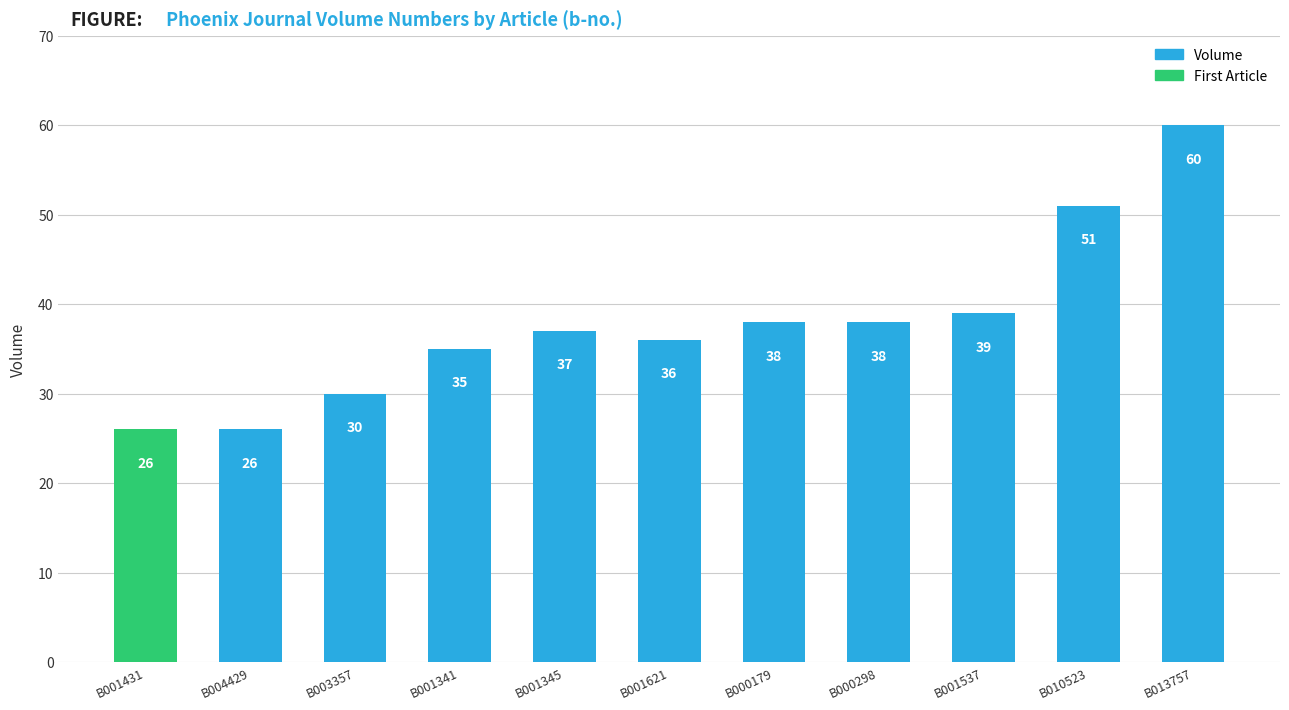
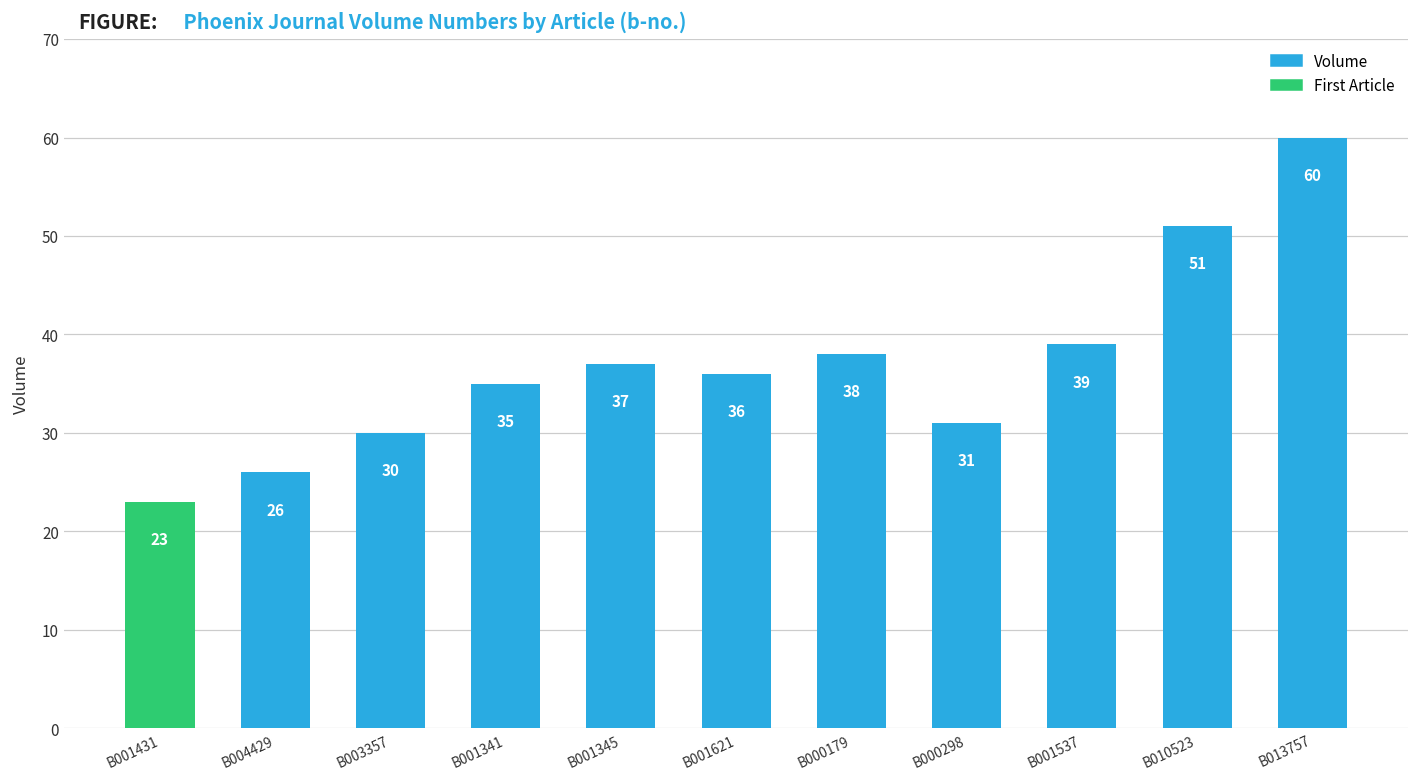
  {
-   "B001431": 26,
+   "B001431": 23,
    "B004429": 26,
    "B003357": 30,
    "B001341": 35,
    "B001345": 37,
    "B001621": 36,
    "B000179": 38,
-   "B000298": 38,
+   "B000298": 31,
    "B001537": 39,
    "B010523": 51,
    "B013757": 60
  }
